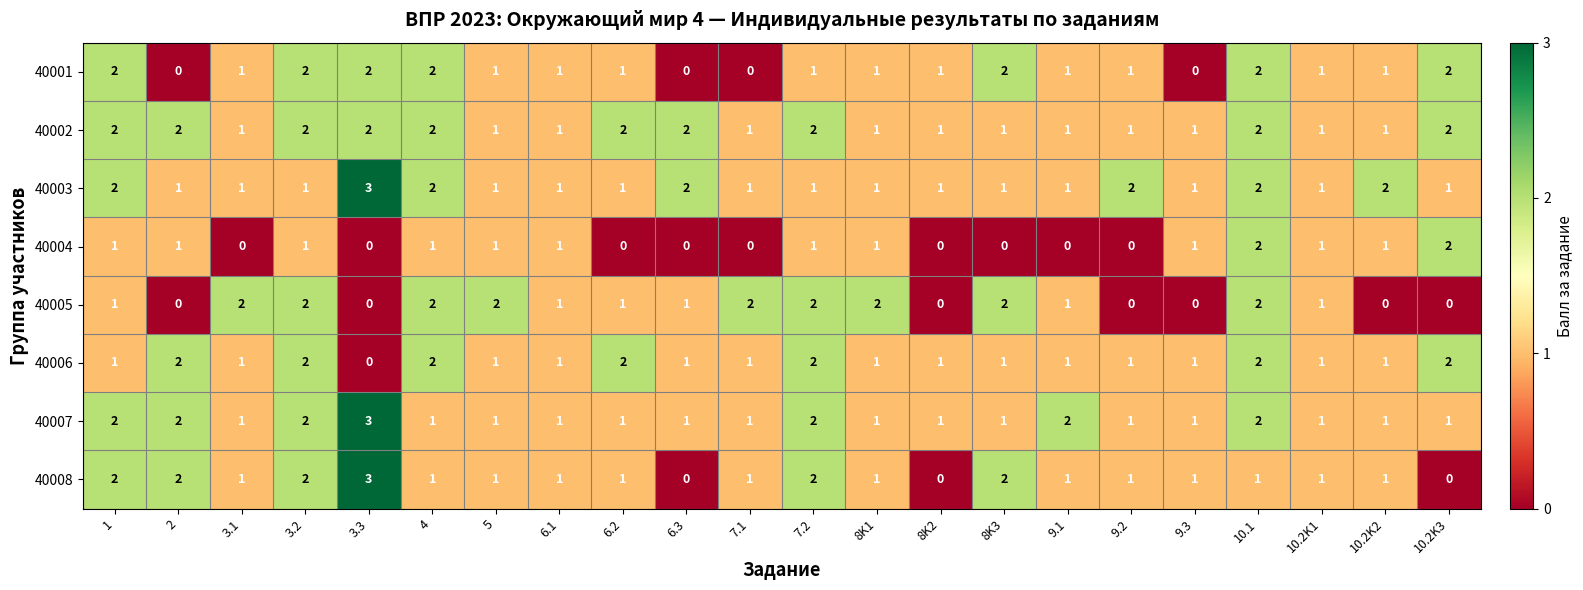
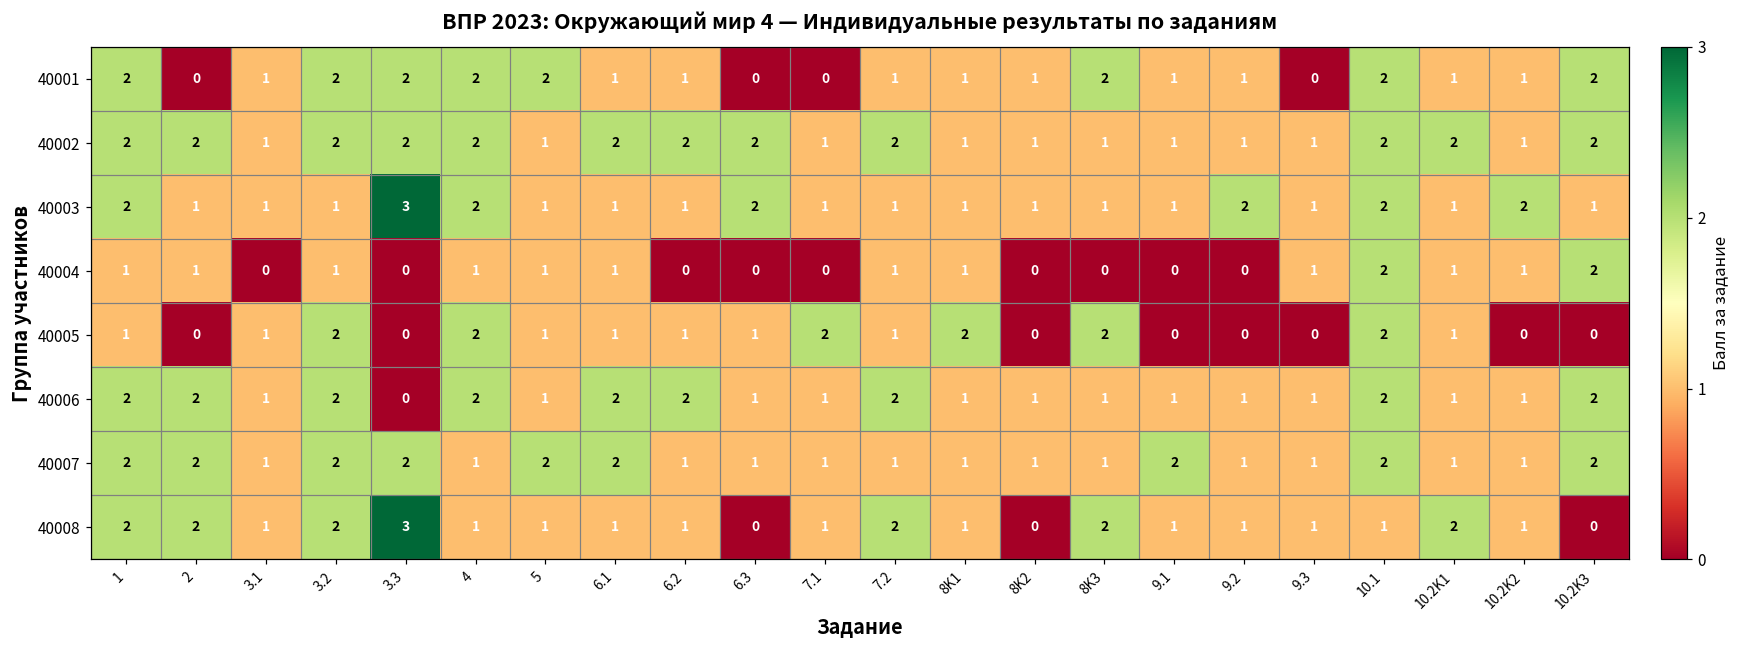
  {
    "40001": {
      "1": 2,
      "2": 0,
      "3.1": 1,
      "3.2": 2,
      "3.3": 2,
      "4": 2,
-     "5": 1,
+     "5": 2,
      "6.1": 1,
      "6.2": 1,
      "6.3": 0,
      "7.1": 0,
      "7.2": 1,
      "8K1": 1,
      "8K2": 1,
      "8K3": 2,
      "9.1": 1,
      "9.2": 1,
      "9.3": 0,
      "10.1": 2,
      "10.2K1": 1,
      "10.2K2": 1,
      "10.2K3": 2
    },
    "40002": {
      "1": 2,
      "2": 2,
      "3.1": 1,
      "3.2": 2,
      "3.3": 2,
      "4": 2,
      "5": 1,
-     "6.1": 1,
+     "6.1": 2,
      "6.2": 2,
      "6.3": 2,
      "7.1": 1,
      "7.2": 2,
      "8K1": 1,
      "8K2": 1,
      "8K3": 1,
      "9.1": 1,
      "9.2": 1,
      "9.3": 1,
      "10.1": 2,
-     "10.2K1": 1,
+     "10.2K1": 2,
      "10.2K2": 1,
      "10.2K3": 2
    },
    "40003": {
      "1": 2,
      "2": 1,
      "3.1": 1,
      "3.2": 1,
      "3.3": 3,
      "4": 2,
      "5": 1,
      "6.1": 1,
      "6.2": 1,
      "6.3": 2,
      "7.1": 1,
      "7.2": 1,
      "8K1": 1,
      "8K2": 1,
      "8K3": 1,
      "9.1": 1,
      "9.2": 2,
      "9.3": 1,
      "10.1": 2,
      "10.2K1": 1,
      "10.2K2": 2,
      "10.2K3": 1
    },
    "40004": {
      "1": 1,
      "2": 1,
      "3.1": 0,
      "3.2": 1,
      "3.3": 0,
      "4": 1,
      "5": 1,
      "6.1": 1,
      "6.2": 0,
      "6.3": 0,
      "7.1": 0,
      "7.2": 1,
      "8K1": 1,
      "8K2": 0,
      "8K3": 0,
      "9.1": 0,
      "9.2": 0,
      "9.3": 1,
      "10.1": 2,
      "10.2K1": 1,
      "10.2K2": 1,
      "10.2K3": 2
    },
    "40005": {
      "1": 1,
      "2": 0,
-     "3.1": 2,
+     "3.1": 1,
      "3.2": 2,
      "3.3": 0,
      "4": 2,
-     "5": 2,
+     "5": 1,
      "6.1": 1,
      "6.2": 1,
      "6.3": 1,
      "7.1": 2,
-     "7.2": 2,
+     "7.2": 1,
      "8K1": 2,
      "8K2": 0,
      "8K3": 2,
-     "9.1": 1,
+     "9.1": 0,
      "9.2": 0,
      "9.3": 0,
      "10.1": 2,
      "10.2K1": 1,
      "10.2K2": 0,
      "10.2K3": 0
    },
    "40006": {
-     "1": 1,
+     "1": 2,
      "2": 2,
      "3.1": 1,
      "3.2": 2,
      "3.3": 0,
      "4": 2,
      "5": 1,
-     "6.1": 1,
+     "6.1": 2,
      "6.2": 2,
      "6.3": 1,
      "7.1": 1,
      "7.2": 2,
      "8K1": 1,
      "8K2": 1,
      "8K3": 1,
      "9.1": 1,
      "9.2": 1,
      "9.3": 1,
      "10.1": 2,
      "10.2K1": 1,
      "10.2K2": 1,
      "10.2K3": 2
    },
    "40007": {
      "1": 2,
      "2": 2,
      "3.1": 1,
      "3.2": 2,
-     "3.3": 3,
+     "3.3": 2,
      "4": 1,
-     "5": 1,
-     "6.1": 1,
+     "5": 2,
+     "6.1": 2,
      "6.2": 1,
      "6.3": 1,
      "7.1": 1,
-     "7.2": 2,
+     "7.2": 1,
      "8K1": 1,
      "8K2": 1,
      "8K3": 1,
      "9.1": 2,
      "9.2": 1,
      "9.3": 1,
      "10.1": 2,
      "10.2K1": 1,
      "10.2K2": 1,
-     "10.2K3": 1
+     "10.2K3": 2
    },
    "40008": {
      "1": 2,
      "2": 2,
      "3.1": 1,
      "3.2": 2,
      "3.3": 3,
      "4": 1,
      "5": 1,
      "6.1": 1,
      "6.2": 1,
      "6.3": 0,
      "7.1": 1,
      "7.2": 2,
      "8K1": 1,
      "8K2": 0,
      "8K3": 2,
      "9.1": 1,
      "9.2": 1,
      "9.3": 1,
      "10.1": 1,
-     "10.2K1": 1,
+     "10.2K1": 2,
      "10.2K2": 1,
      "10.2K3": 0
    }
  }
